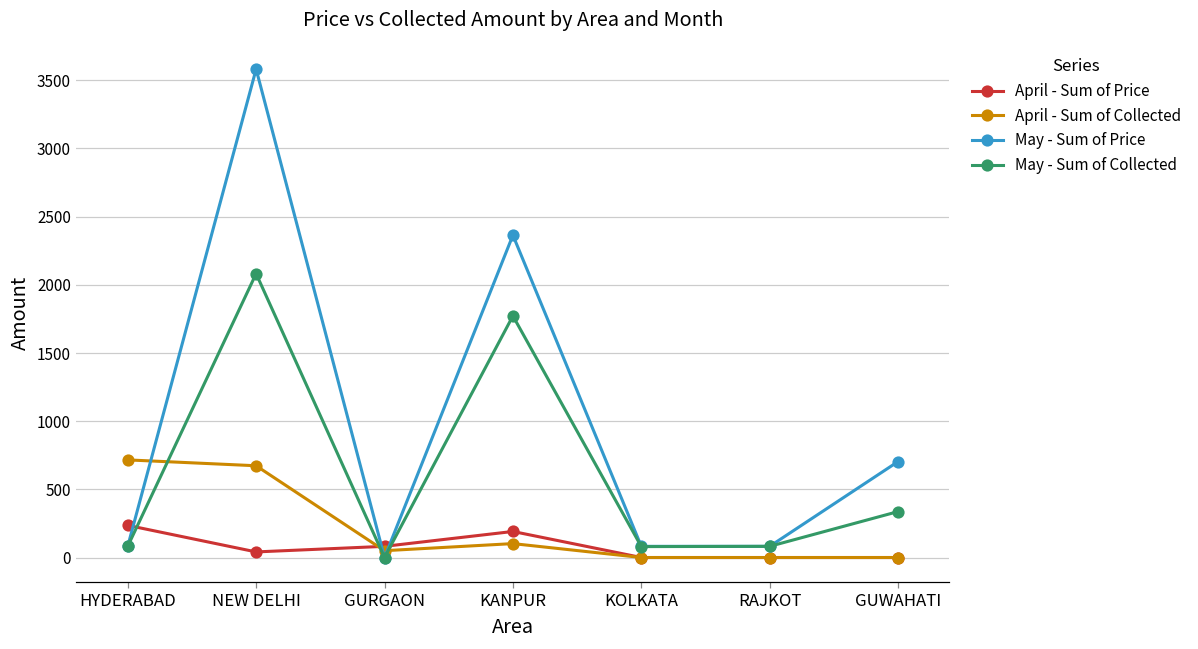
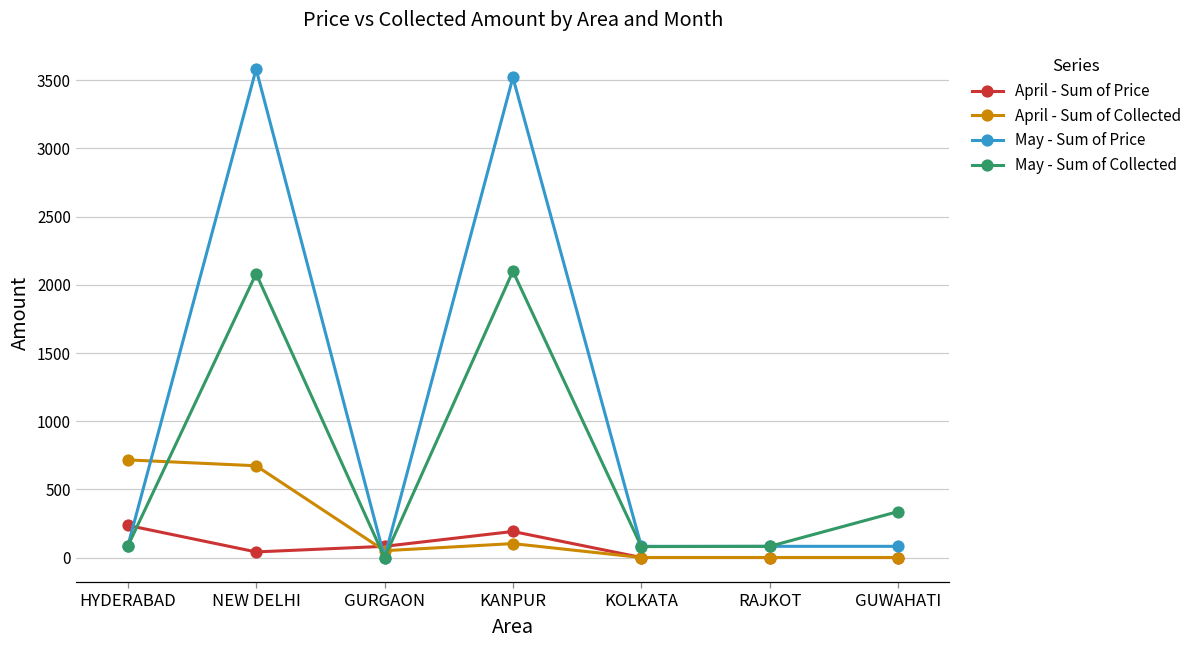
  {
    "April - Sum of Price": {
      "HYDERABAD": 240,
      "NEW DELHI": 40,
      "GURGAON": 80,
      "KANPUR": 190
    },
    "April - Sum of Collected": {
      "HYDERABAD": 720,
      "NEW DELHI": 670,
      "GURGAON": 50,
      "KANPUR": 100
    },
    "May - Sum of Price": {
      "NEW DELHI": 3580,
-     "KANPUR": 2360,
-     "GUWAHATI": 700
+     "KANPUR": 3520,
+     "GUWAHATI": 80
    },
    "May - Sum of Collected": {
      "NEW DELHI": 2080,
-     "KANPUR": 1770,
+     "KANPUR": 2100,
      "GUWAHATI": 340
    }
  }
